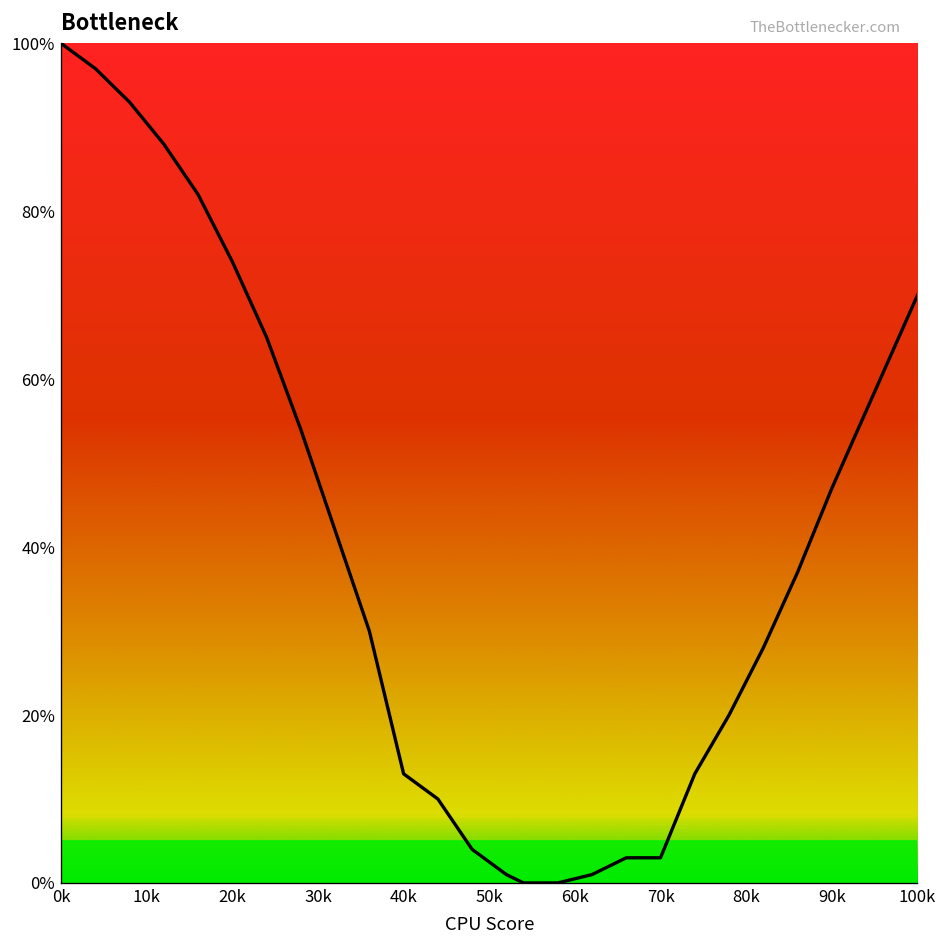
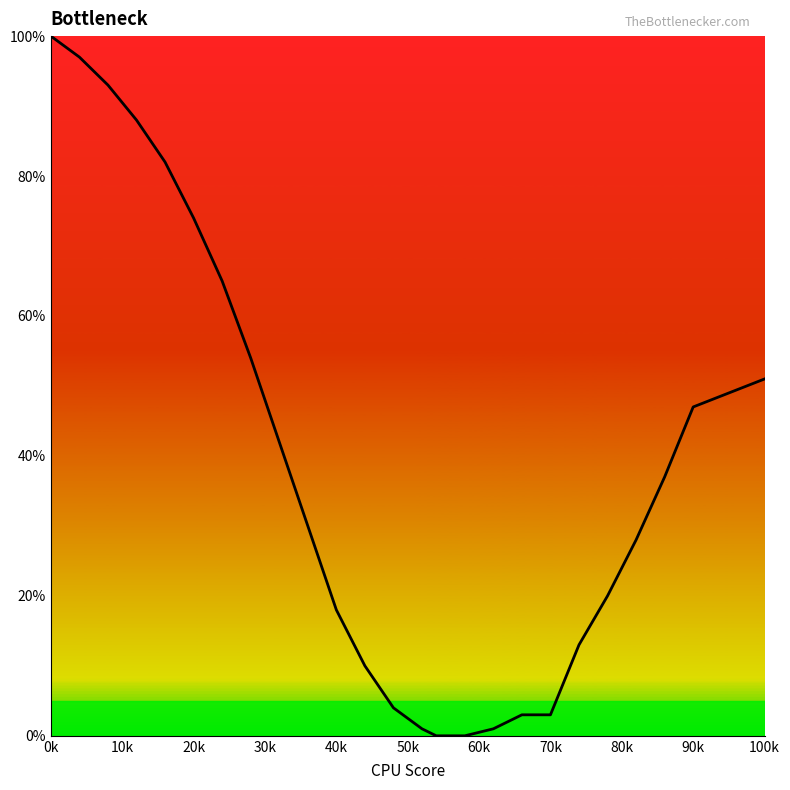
  {
    "0k": "100%",
    "20k": "74%",
-   "40k": "13%",
+   "40k": "18%",
    "90k": "47%",
-   "100k": "70%"
+   "100k": "51%"
  }
